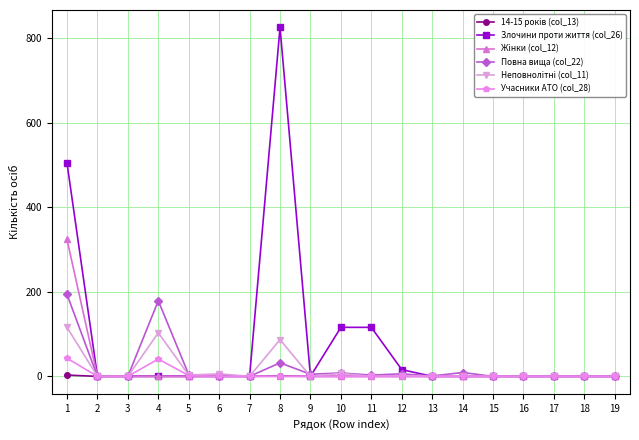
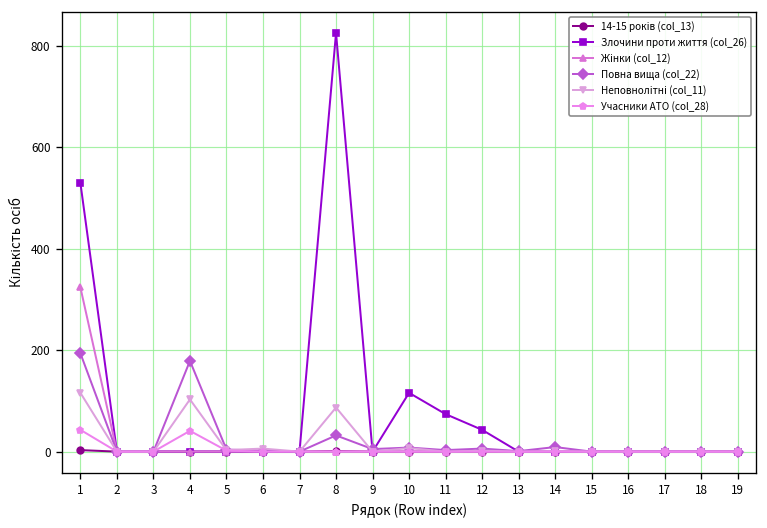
  {
    "14-15 років (col_13)": {
      "1": 0
    },
    "Злочини проти життя (col_26)": {
-     "1": 510,
+     "1": 530,
      "8": 830,
      "10": 120,
-     "11": 120,
-     "12": 20
+     "11": 70,
+     "12": 40
    }
  }
